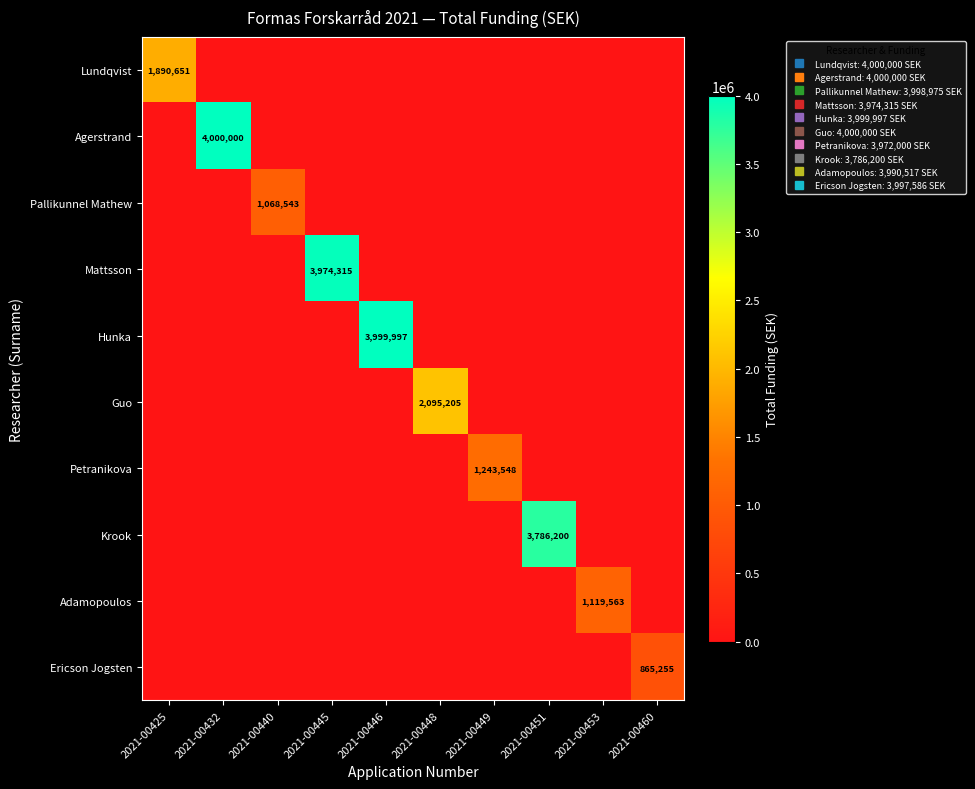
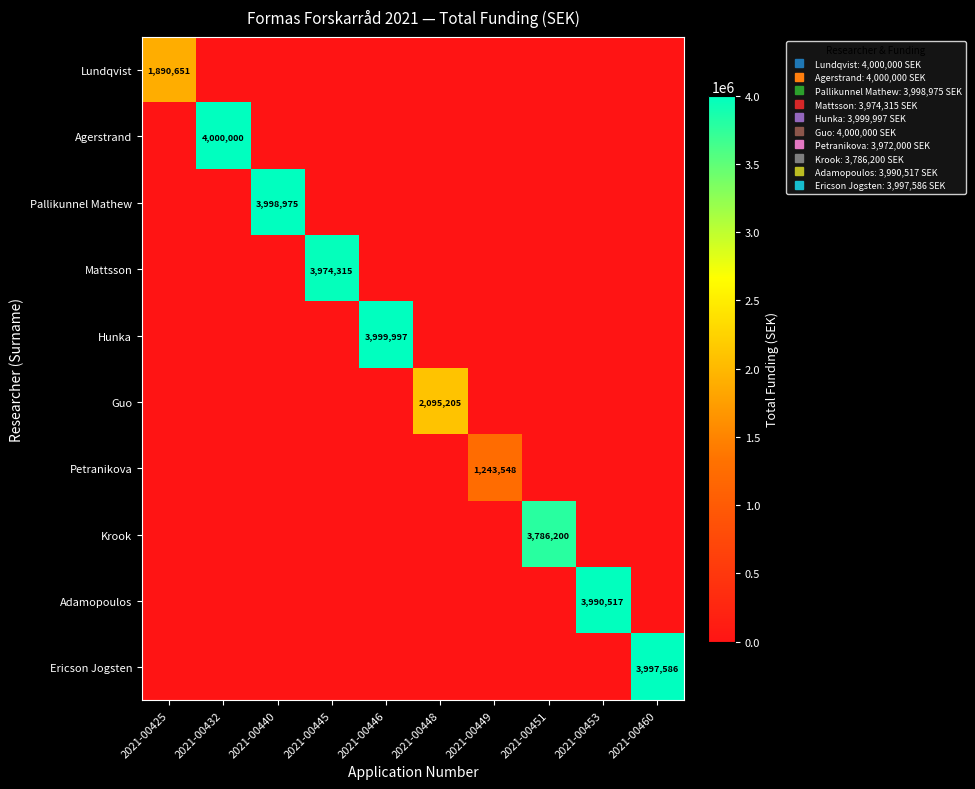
  {
    "Lundqvist": {
      "2021-00425": "1,890,651"
    },
    "Agerstrand": {
      "2021-00432": "4,000,000"
    },
    "Pallikunnel Mathew": {
-     "2021-00440": "1,068,543"
+     "2021-00440": "3,998,975"
    },
    "Mattsson": {
      "2021-00445": "3,974,315"
    },
    "Hunka": {
      "2021-00446": "3,999,997"
    },
    "Guo": {
      "2021-00448": "2,095,205"
    },
    "Petranikova": {
      "2021-00449": "1,243,548"
    },
    "Krook": {
      "2021-00451": "3,786,200"
    },
    "Adamopoulos": {
-     "2021-00453": "1,119,563"
+     "2021-00453": "3,990,517"
    },
    "Ericson Jogsten": {
-     "2021-00460": "865,255"
+     "2021-00460": "3,997,586"
    }
  }
